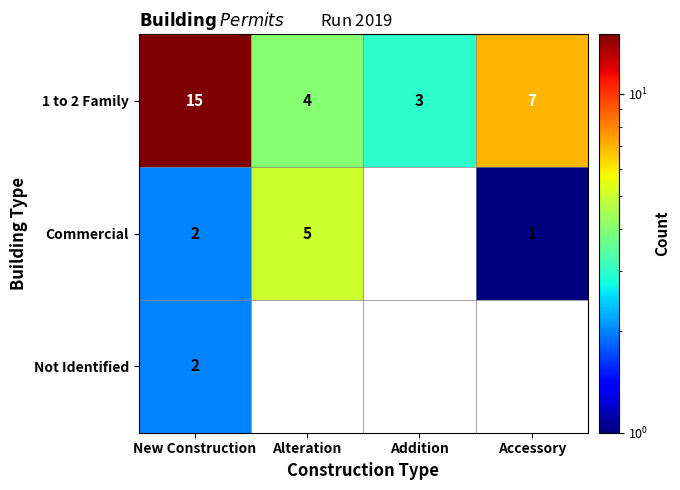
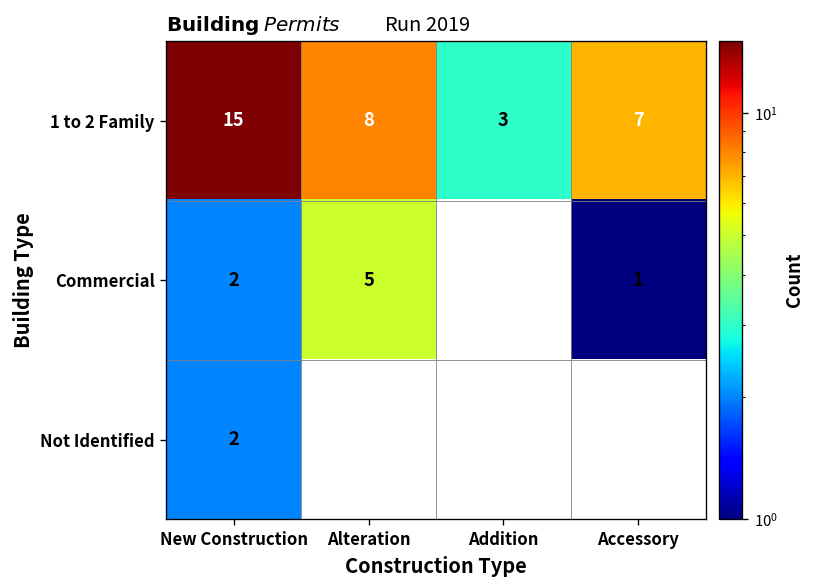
  {
    "1 to 2 Family": {
      "New Construction": 15,
-     "Alteration": 4,
+     "Alteration": 8,
      "Addition": 3,
      "Accessory": 7
    },
    "Commercial": {
      "New Construction": 2,
      "Alteration": 5,
      "Accessory": 1
    },
    "Not Identified": {
      "New Construction": 2
    }
  }
